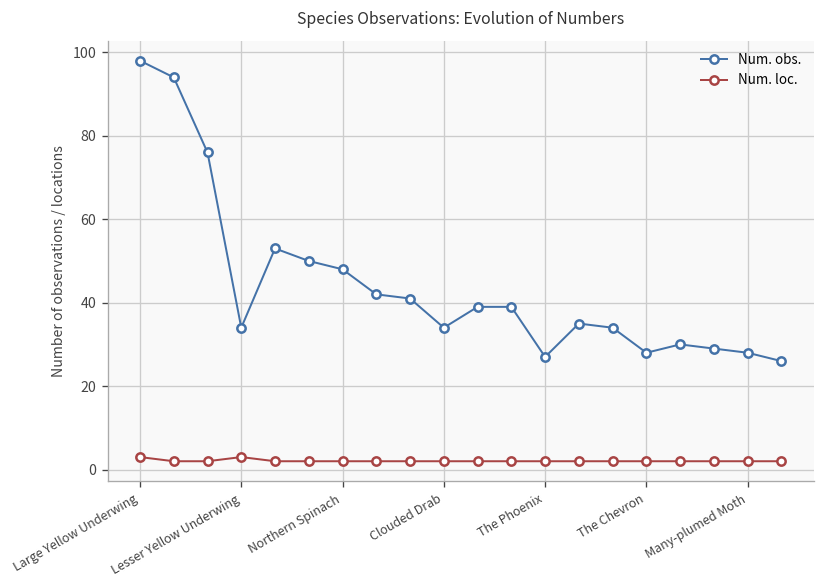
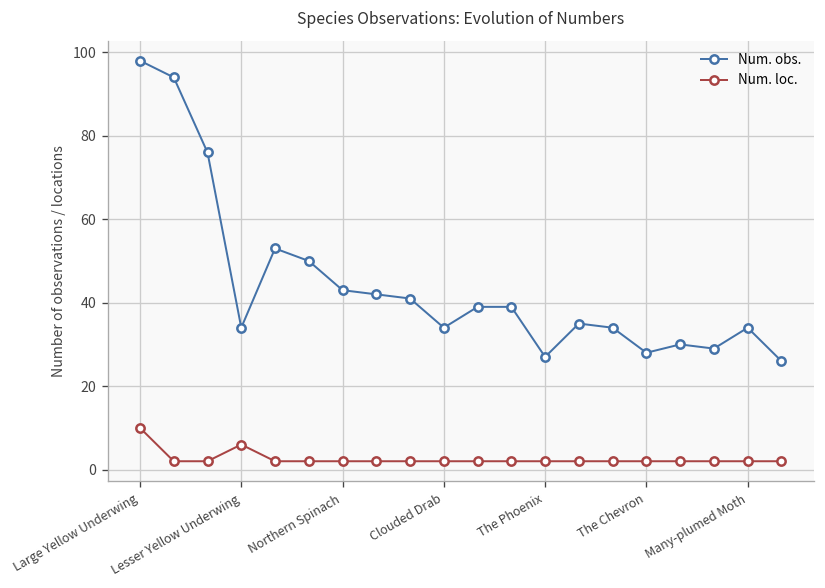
  {
    "Num. obs.": {
      "Large Yellow Underwing": 98,
      "Lesser Yellow Underwing": 34,
-     "Northern Spinach": 48,
+     "Northern Spinach": 43,
      "Clouded Drab": 34,
      "The Phoenix": 27,
      "The Chevron": 28,
-     "Many-plumed Moth": 28
+     "Many-plumed Moth": 34
    },
    "Num. loc.": {
-     "Large Yellow Underwing": 3,
-     "Lesser Yellow Underwing": 3,
+     "Large Yellow Underwing": 10,
+     "Lesser Yellow Underwing": 6,
      "Northern Spinach": 2,
      "Clouded Drab": 2,
      "The Phoenix": 2,
      "The Chevron": 2,
      "Many-plumed Moth": 2
    }
  }
